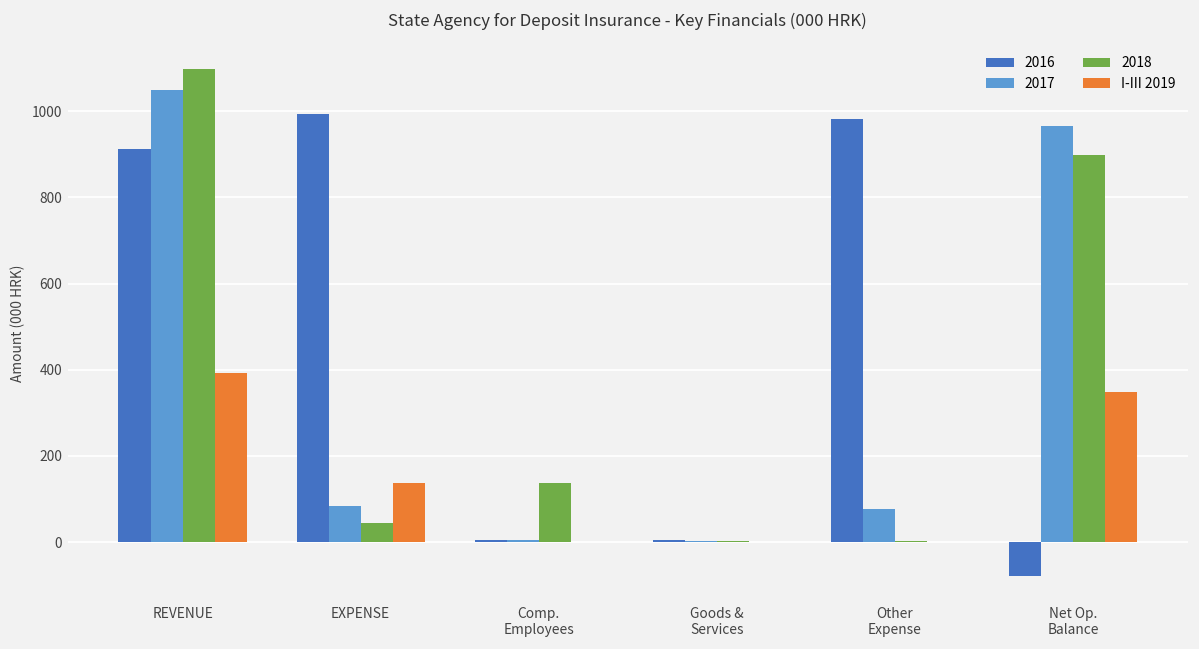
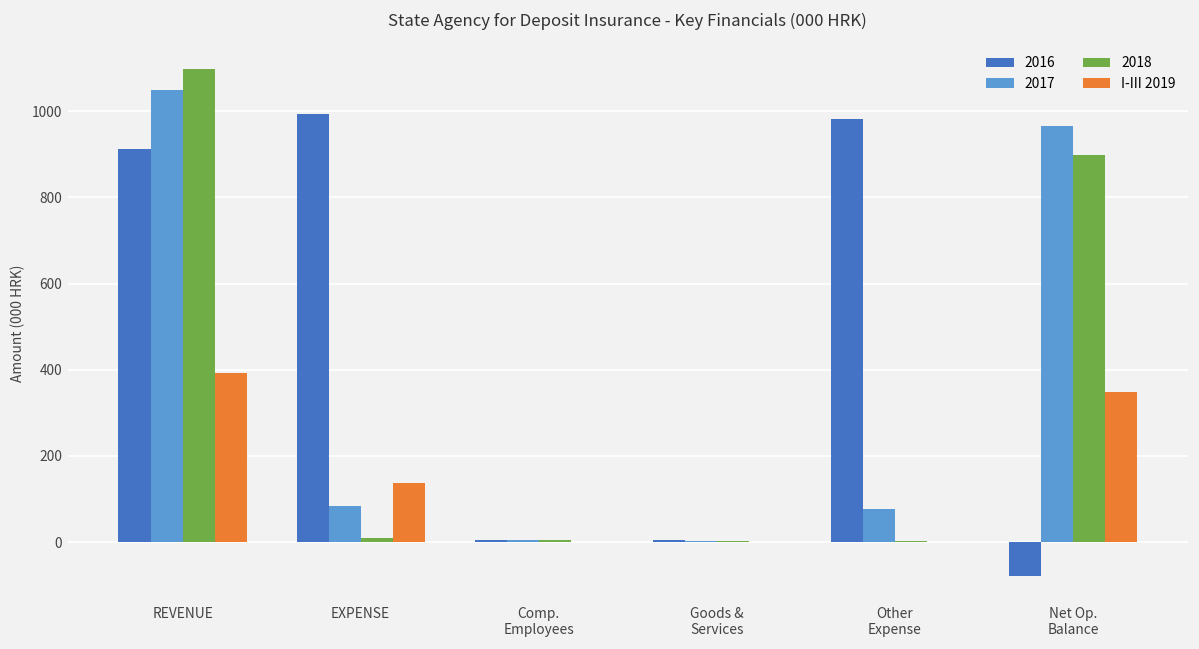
  {
    "2018": {
      "REVENUE": 1100,
-     "EXPENSE": 40,
-     "Comp. Employees": 140,
+     "EXPENSE": 10,
+     "Comp. Employees": 0,
      "Net Op. Balance": 900
    },
    "I-III 2019": {
      "REVENUE": 390,
      "EXPENSE": 140,
      "Other Expense": 0,
      "Net Op. Balance": 350
    }
  }
